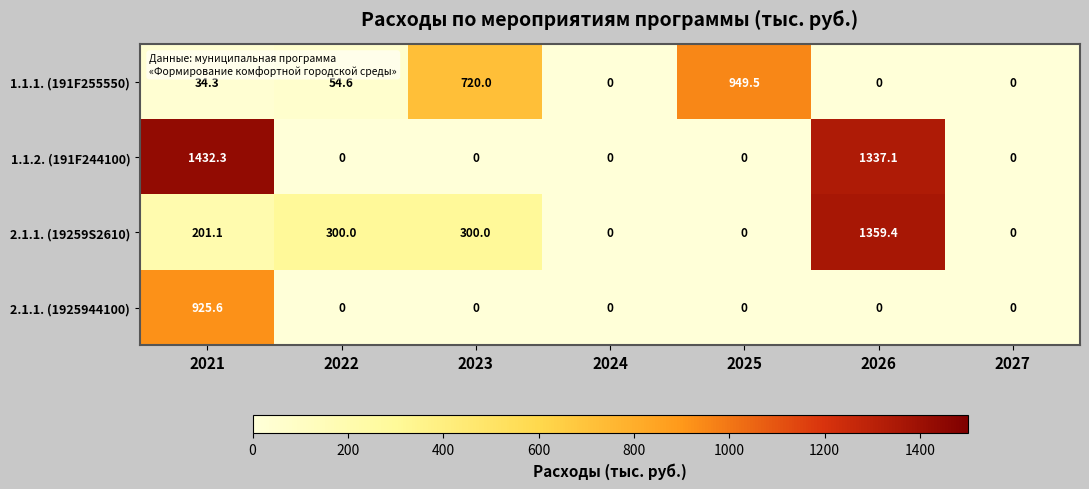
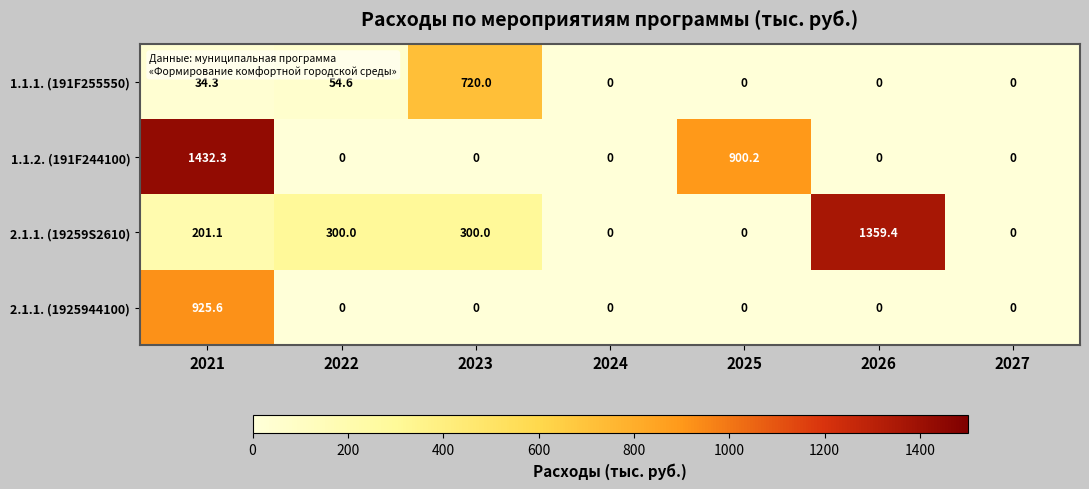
  {
    "1.1.1. (191F255550)": {
      "2023": 720.0,
      "2024": 0,
-     "2025": 949.5,
+     "2025": 0,
      "2026": 0,
      "2027": 0
    },
    "1.1.2. (191F244100)": {
      "2021": 1432.3,
      "2022": 0,
      "2023": 0,
      "2024": 0,
-     "2025": 0,
-     "2026": 1337.1,
+     "2025": 900.2,
+     "2026": 0,
      "2027": 0
    },
    "2.1.1. (19259S2610)": {
      "2021": 201.1,
      "2022": 300.0,
      "2023": 300.0,
      "2024": 0,
      "2025": 0,
      "2026": 1359.4,
      "2027": 0
    },
    "2.1.1. (1925944100)": {
      "2021": 925.6,
      "2022": 0,
      "2023": 0,
      "2024": 0,
      "2025": 0,
      "2026": 0,
      "2027": 0
    }
  }
